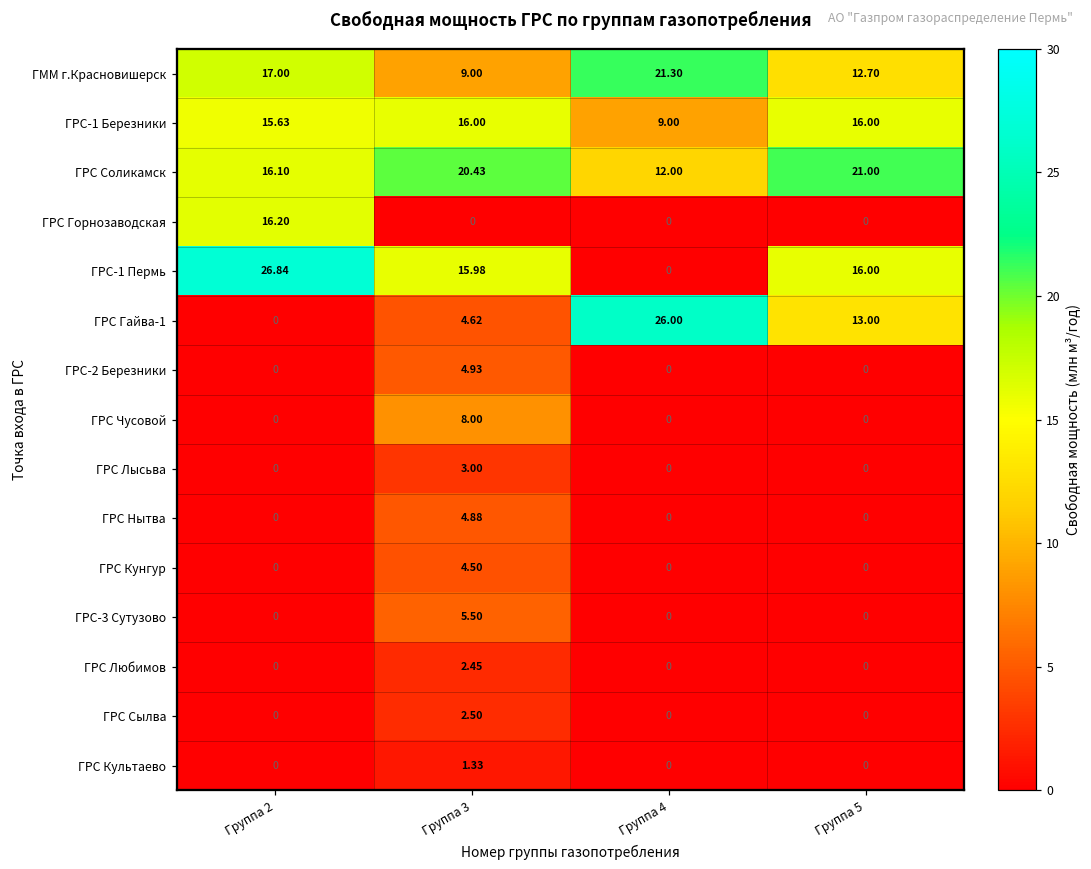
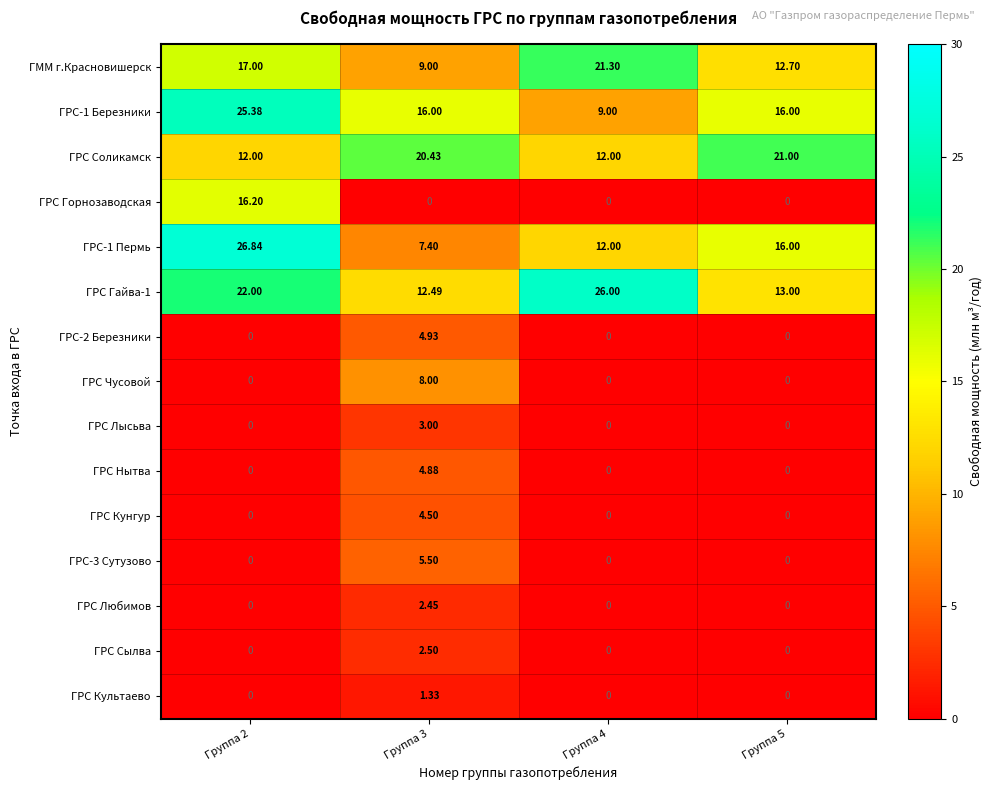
  {
    "ГММ г.Красновишерск": {
      "Группа 2": 17.00,
      "Группа 3": 9.00,
      "Группа 4": 21.30,
      "Группа 5": 12.70
    },
    "ГРС-1 Березники": {
-     "Группа 2": 15.63,
+     "Группа 2": 25.38,
      "Группа 3": 16.00,
      "Группа 4": 9.00,
      "Группа 5": 16.00
    },
    "ГРС Соликамск": {
-     "Группа 2": 16.10,
+     "Группа 2": 12.00,
      "Группа 3": 20.43,
      "Группа 4": 12.00,
      "Группа 5": 21.00
    },
    "ГРС Горнозаводская": {
      "Группа 2": 16.20,
      "Группа 3": 0,
      "Группа 4": 0,
      "Группа 5": 0
    },
    "ГРС-1 Пермь": {
      "Группа 2": 26.84,
-     "Группа 3": 15.98,
-     "Группа 4": 0,
+     "Группа 3": 7.40,
+     "Группа 4": 12.00,
      "Группа 5": 16.00
    },
    "ГРС Гайва-1": {
-     "Группа 2": 0,
-     "Группа 3": 4.62,
+     "Группа 2": 22.00,
+     "Группа 3": 12.49,
      "Группа 4": 26.00,
      "Группа 5": 13.00
    },
    "ГРС-2 Березники": {
      "Группа 2": 0,
      "Группа 3": 4.93,
      "Группа 4": 0,
      "Группа 5": 0
    },
    "ГРС Чусовой": {
      "Группа 2": 0,
      "Группа 3": 8.00,
      "Группа 4": 0,
      "Группа 5": 0
    },
    "ГРС Лысьва": {
      "Группа 2": 0,
      "Группа 3": 3.00,
      "Группа 4": 0,
      "Группа 5": 0
    },
    "ГРС Нытва": {
      "Группа 2": 0,
      "Группа 3": 4.88,
      "Группа 4": 0,
      "Группа 5": 0
    },
    "ГРС Кунгур": {
      "Группа 2": 0,
      "Группа 3": 4.50,
      "Группа 4": 0,
      "Группа 5": 0
    },
    "ГРС-3 Сутузово": {
      "Группа 2": 0,
      "Группа 3": 5.50,
      "Группа 4": 0,
      "Группа 5": 0
    },
    "ГРС Любимов": {
      "Группа 2": 0,
      "Группа 3": 2.45,
      "Группа 4": 0,
      "Группа 5": 0
    },
    "ГРС Сылва": {
      "Группа 2": 0,
      "Группа 3": 2.50,
      "Группа 4": 0,
      "Группа 5": 0
    },
    "ГРС Культаево": {
      "Группа 2": 0,
      "Группа 3": 1.33,
      "Группа 4": 0,
      "Группа 5": 0
    }
  }
